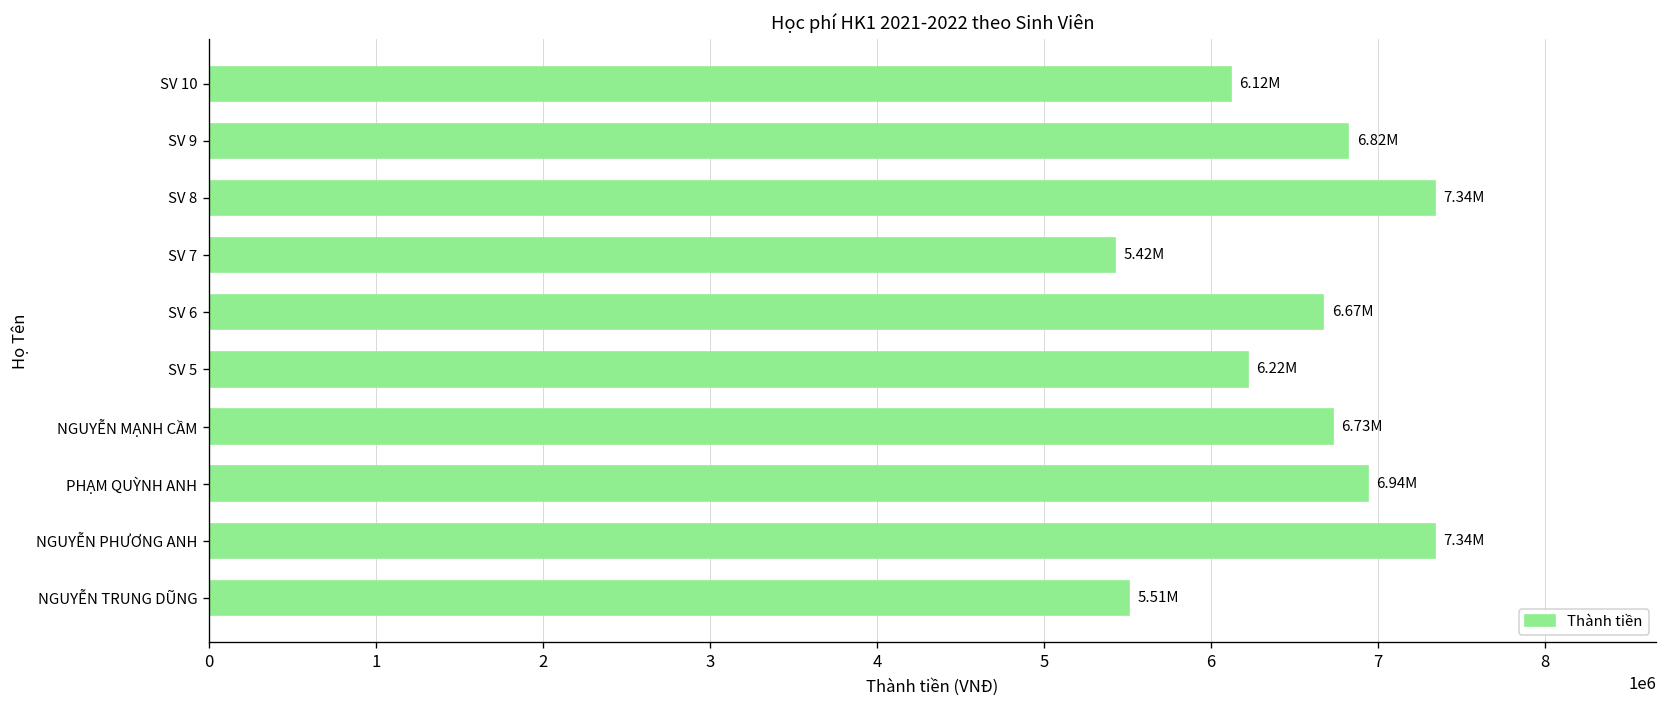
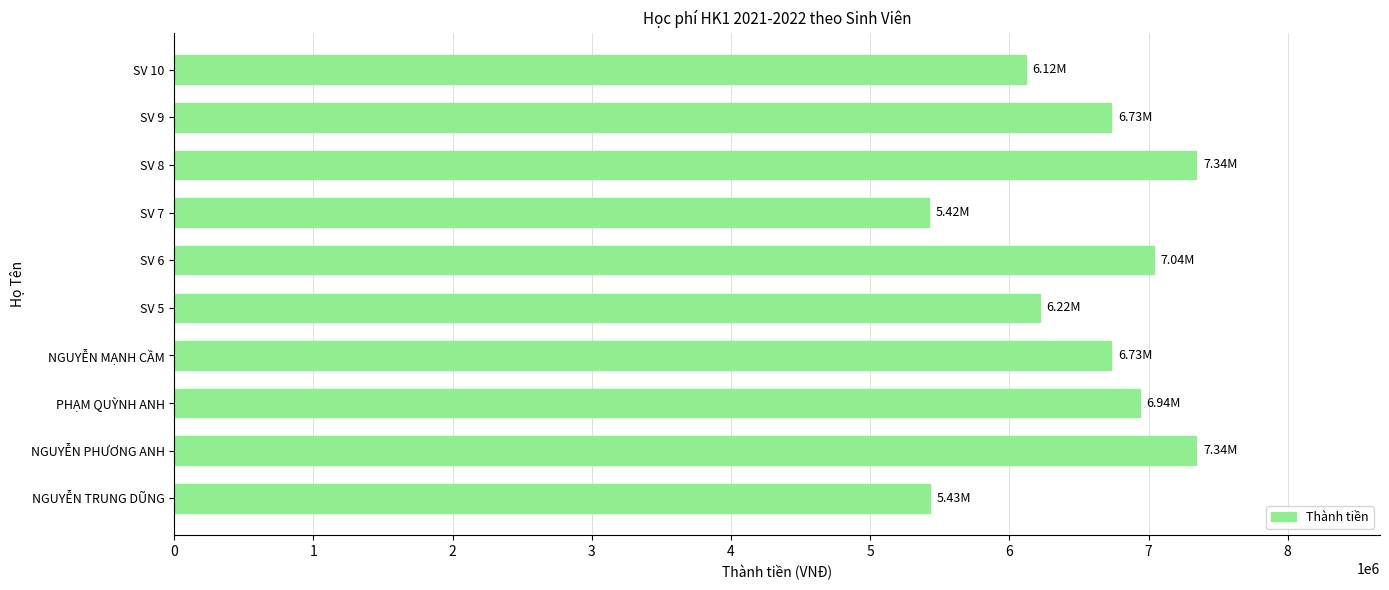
  {
    "SV 10": "6.12M",
-   "SV 9": "6.82M",
+   "SV 9": "6.73M",
    "SV 8": "7.34M",
    "SV 7": "5.42M",
-   "SV 6": "6.67M",
+   "SV 6": "7.04M",
    "SV 5": "6.22M",
    "NGUYỄN MẠNH CẦM": "6.73M",
    "PHẠM QUỲNH ANH": "6.94M",
    "NGUYỄN PHƯƠNG ANH": "7.34M",
-   "NGUYỄN TRUNG DŨNG": "5.51M"
+   "NGUYỄN TRUNG DŨNG": "5.43M"
  }
